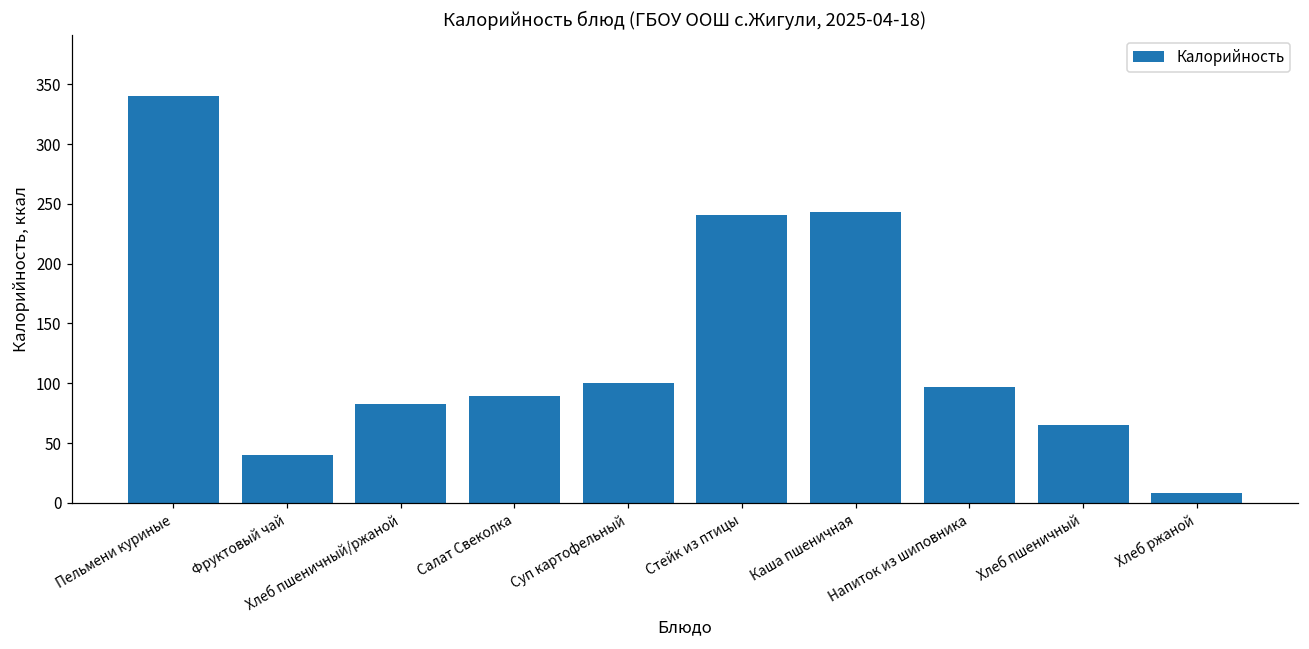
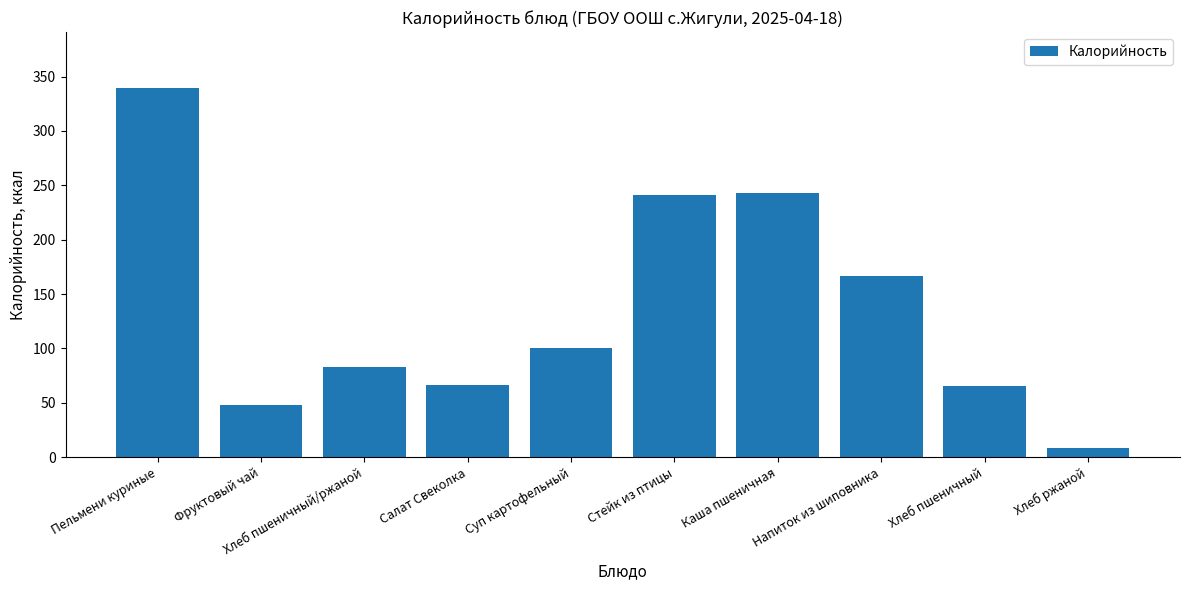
  {
    "Пельмени куриные": 340,
-   "Фруктовый чай": 40,
+   "Фруктовый чай": 48,
    "Хлеб пшеничный/ржаной": 83,
-   "Салат Свеколка": 89,
+   "Салат Свеколка": 66,
    "Суп картофельный": 100,
    "Стейк из птицы": 241,
    "Каша пшеничная": 243,
-   "Напиток из шиповника": 97,
+   "Напиток из шиповника": 167,
    "Хлеб пшеничный": 65,
    "Хлеб ржаной": 8
  }
